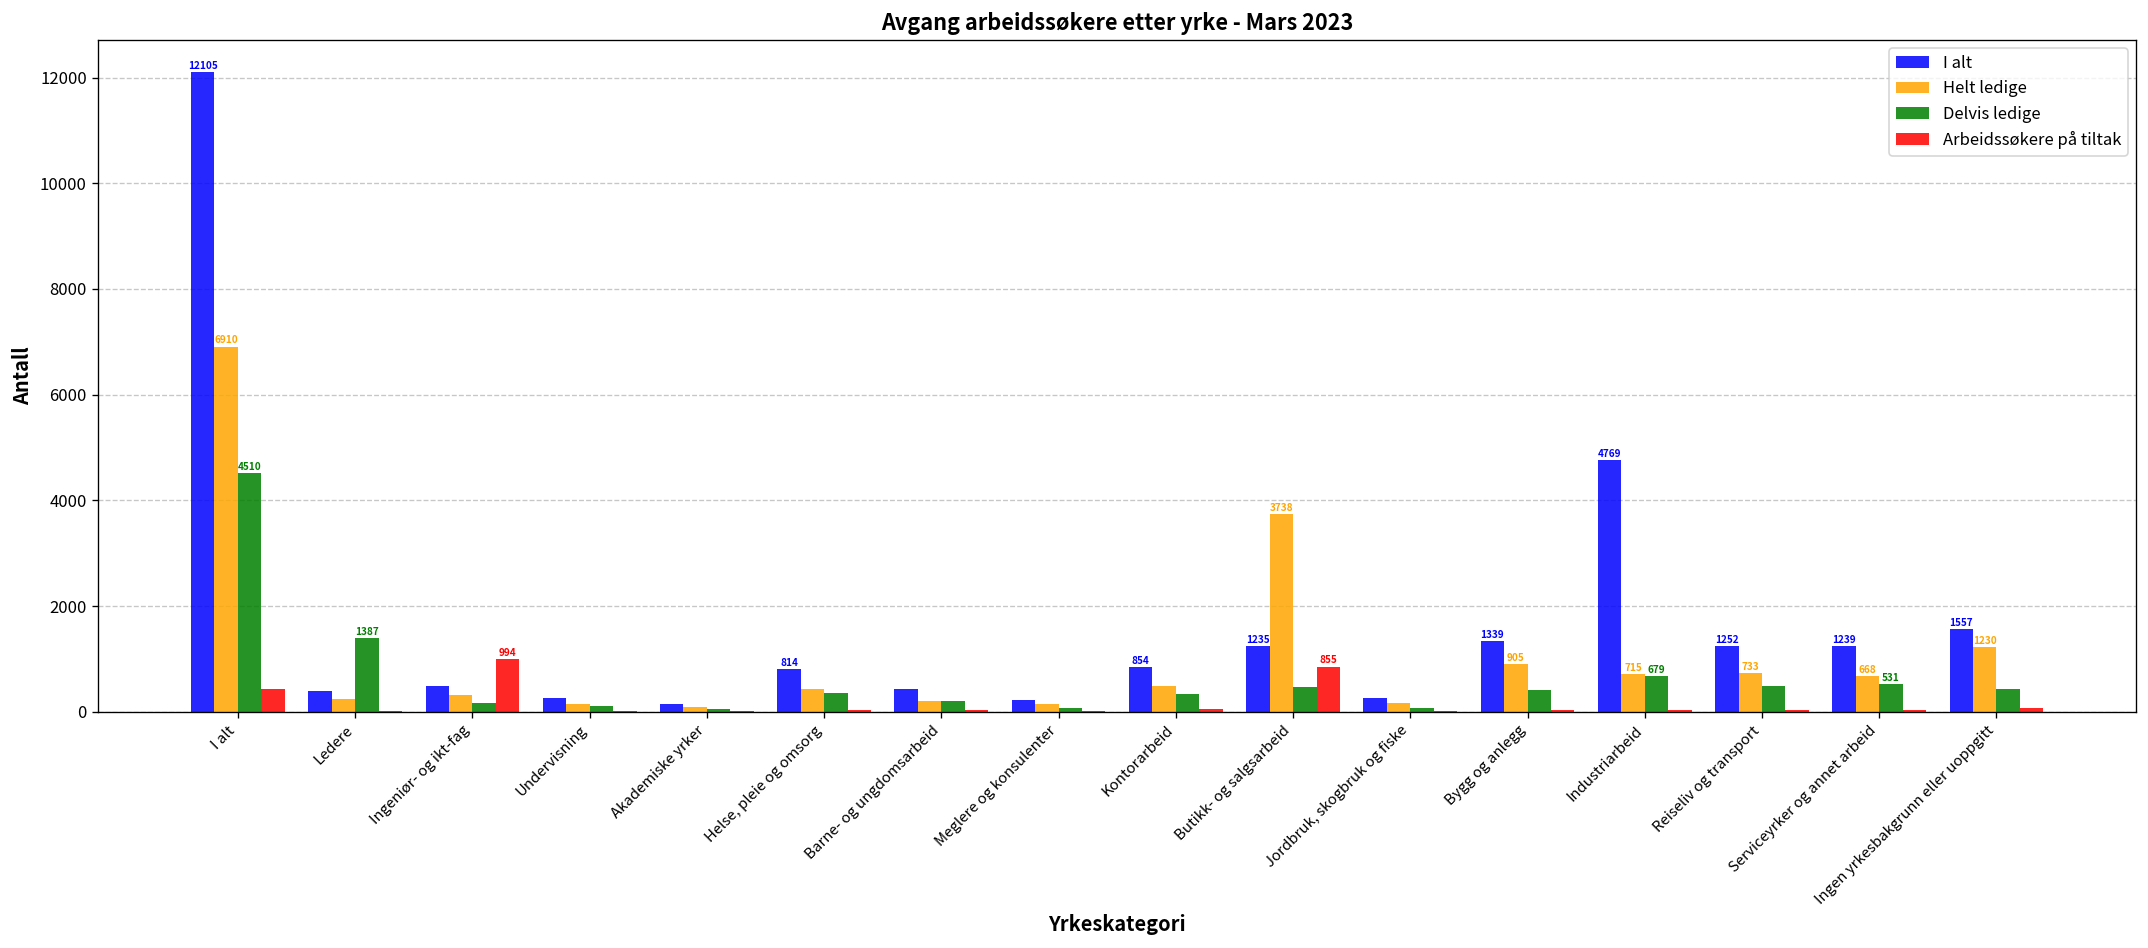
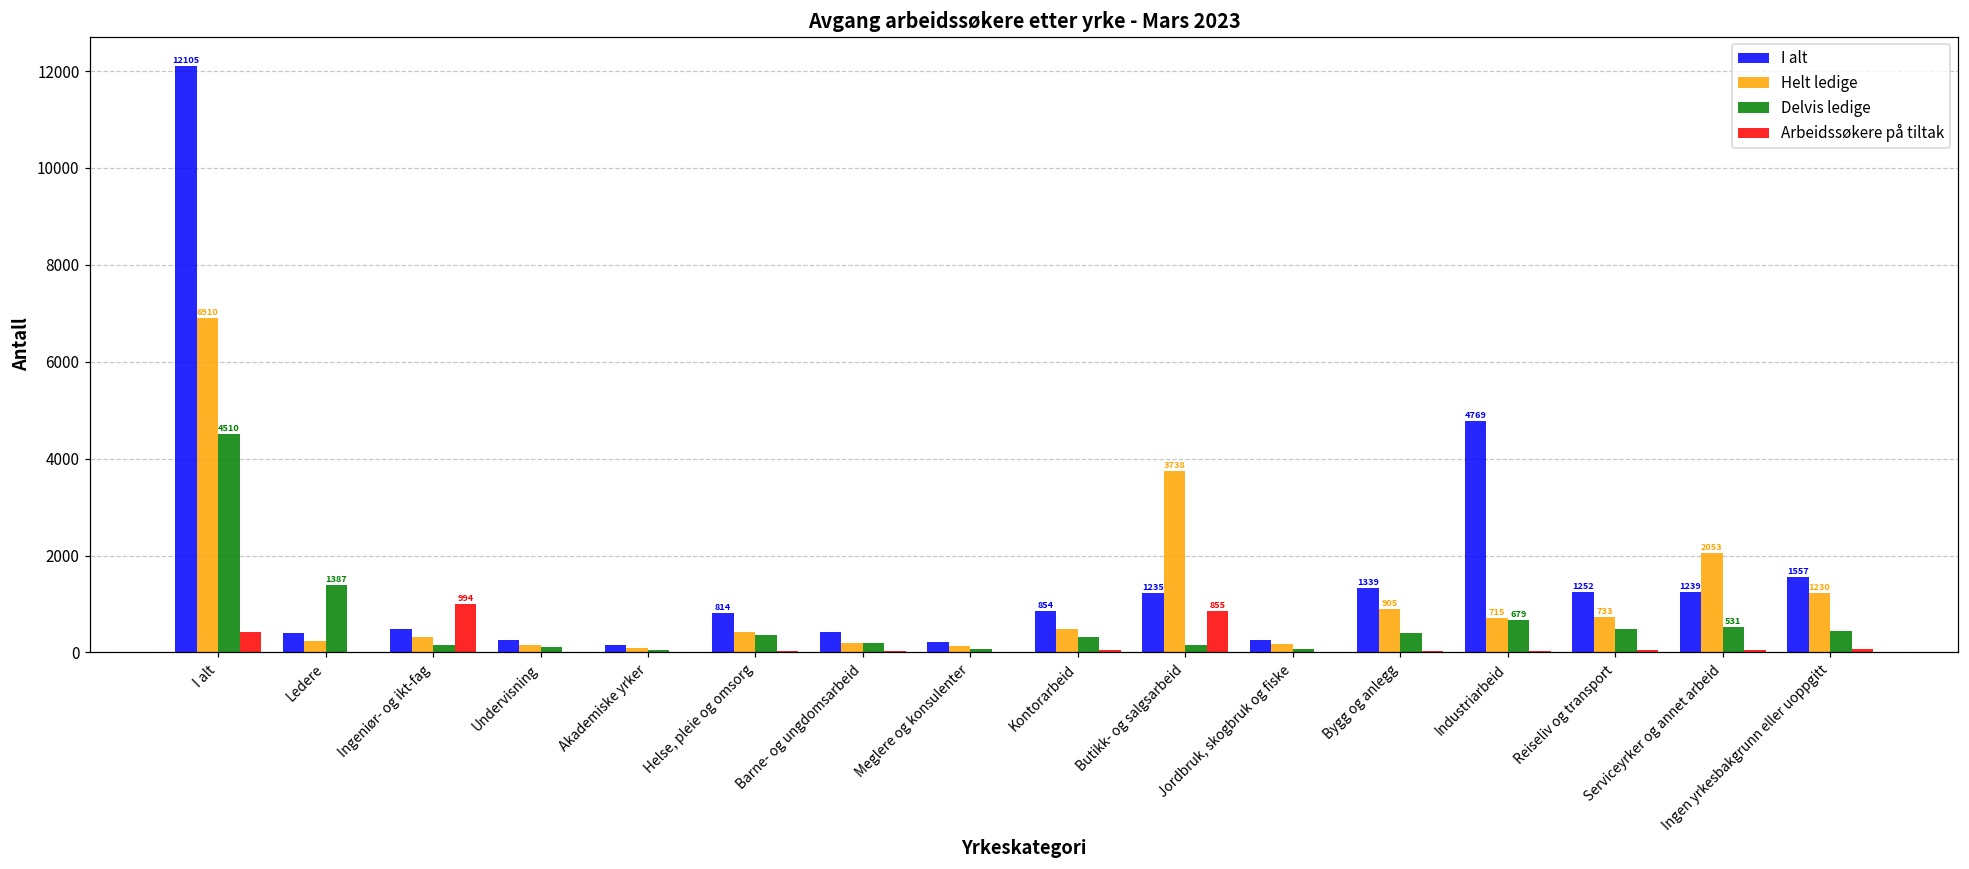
  {
    "I alt": {
      "I alt": 12105,
      "Helse, pleie og omsorg": 814,
      "Kontorarbeid": 854,
      "Butikk- og salgsarbeid": 1235,
      "Bygg og anlegg": 1339,
      "Industriarbeid": 4769,
      "Reiseliv og transport": 1252,
      "Serviceyrker og annet arbeid": 1239,
      "Ingen yrkesbakgrunn eller uoppgitt": 1557
    },
    "Helt ledige": {
      "I alt": 6910,
      "Butikk- og salgsarbeid": 3738,
      "Bygg og anlegg": 905,
      "Industriarbeid": 715,
      "Reiseliv og transport": 733,
-     "Serviceyrker og annet arbeid": 668,
+     "Serviceyrker og annet arbeid": 2053,
      "Ingen yrkesbakgrunn eller uoppgitt": 1230
    },
    "Delvis ledige": {
      "Ingeniør- og ikt-fag": 200,
      "Undervisning": 100,
      "Akademiske yrker": 100,
      "Helse, pleie og omsorg": 400,
      "Barne- og ungdomsarbeid": 200,
      "Meglere og konsulenter": 100,
      "Kontorarbeid": 300,
-     "Butikk- og salgsarbeid": 500,
+     "Butikk- og salgsarbeid": 200,
      "Jordbruk, skogbruk og fiske": 100,
      "Bygg og anlegg": 400,
      "Reiseliv og transport": 500,
      "Ingen yrkesbakgrunn eller uoppgitt": 400
    },
    "Arbeidssøkere på tiltak": {
      "Ingeniør- og ikt-fag": 994,
      "Butikk- og salgsarbeid": 855
    }
  }
